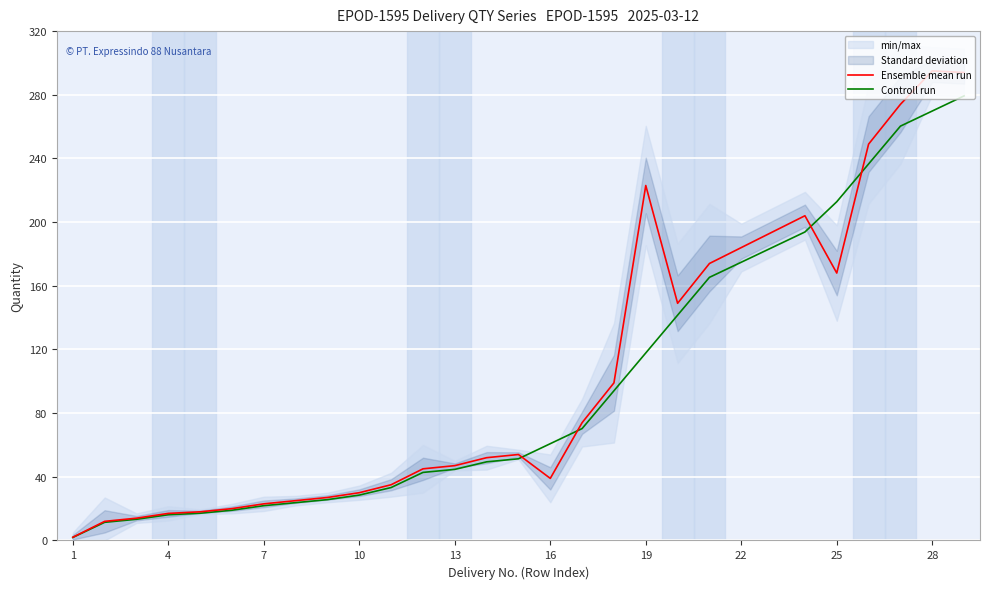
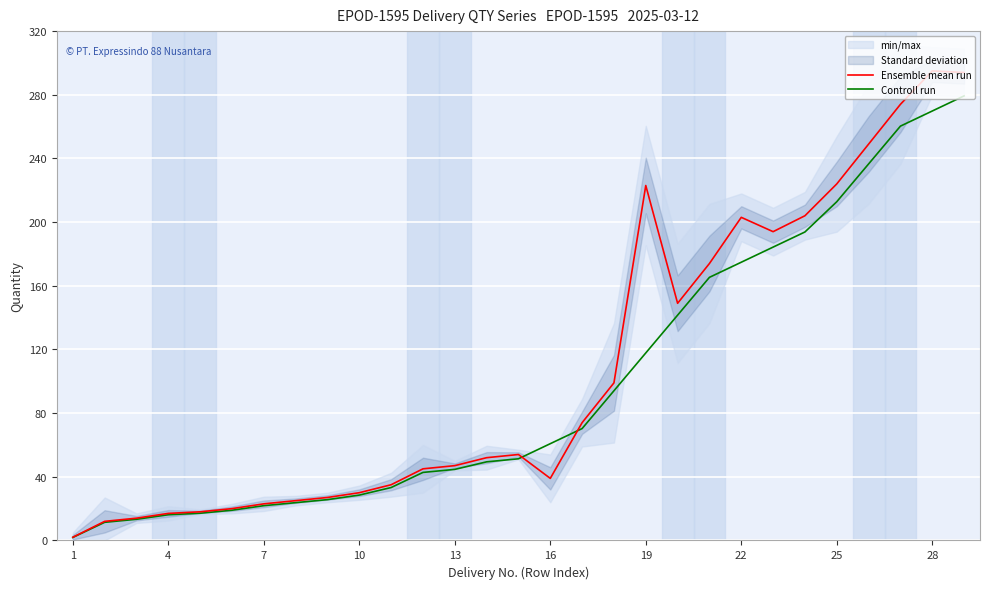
  {
    "Ensemble mean run": {
      "16": 39,
      "19": 223,
-     "22": 184,
-     "25": 168
+     "22": 203,
+     "25": 224
    },
    "Controll run": {
      "13": 45,
      "16": 61,
      "19": 118,
      "22": 175,
      "25": 213,
      "28": 270
    }
  }
